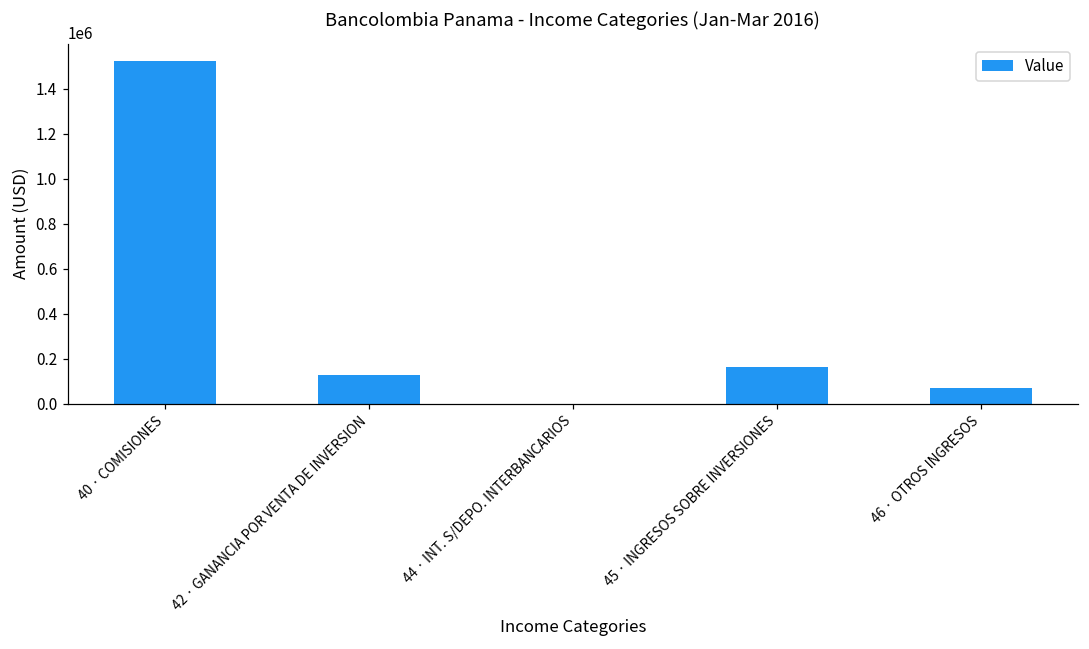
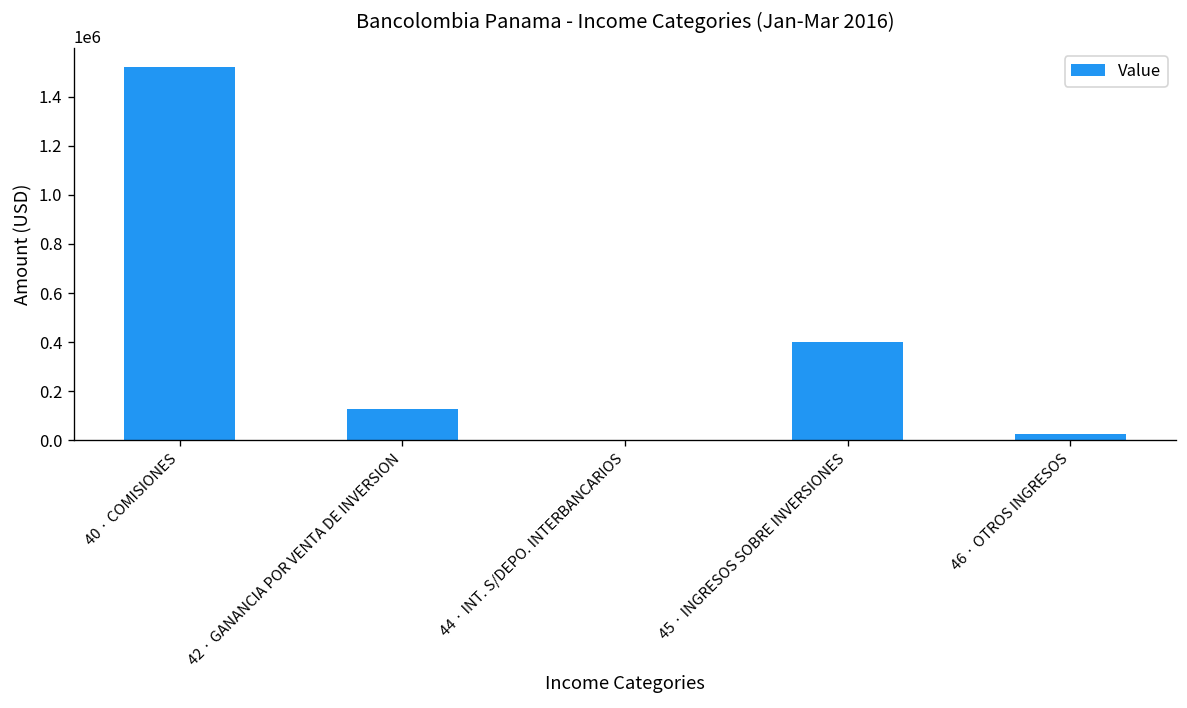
  {
    "40 · COMISIONES": 1520000,
    "42 · GANANCIA POR VENTA DE INVERSION": 130000,
-   "45 · INGRESOS SOBRE INVERSIONES": 160000,
-   "46 · OTROS INGRESOS": 70000
+   "45 · INGRESOS SOBRE INVERSIONES": 400000,
+   "46 · OTROS INGRESOS": 20000
  }
